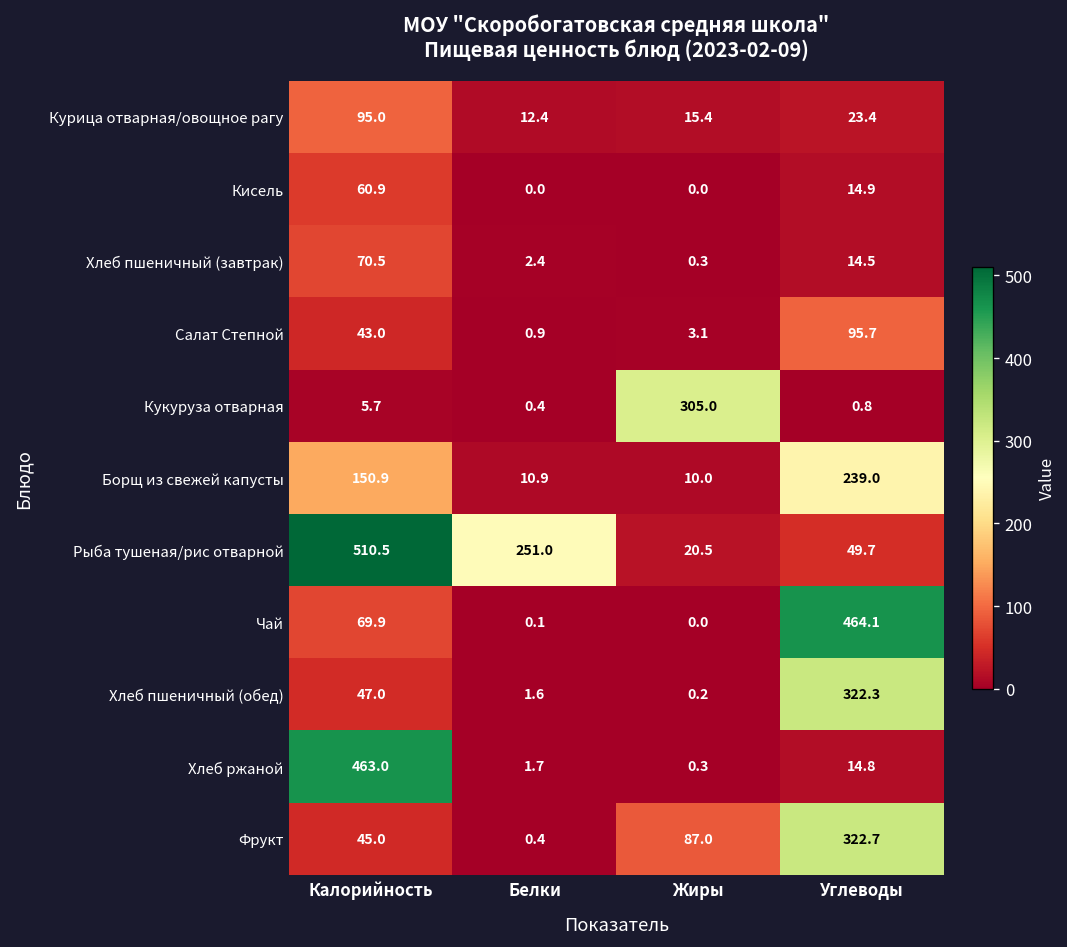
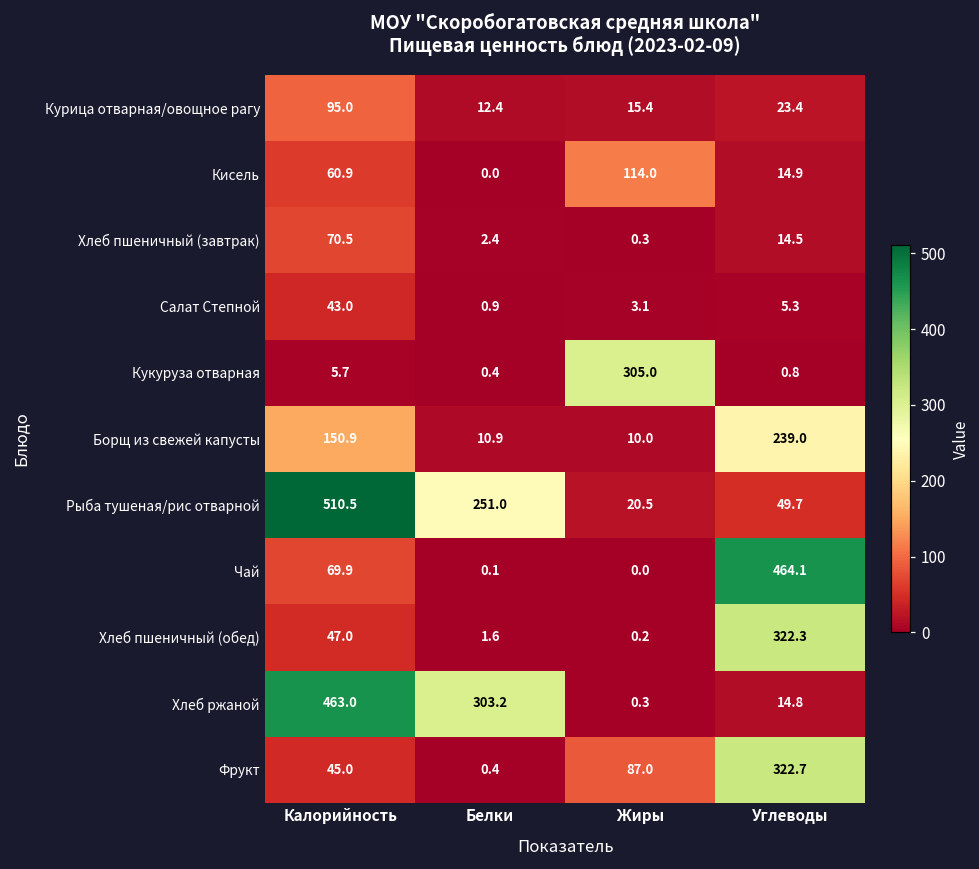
  {
    "Курица отварная/овощное рагу": {
      "Калорийность": 95.0,
      "Белки": 12.4,
      "Жиры": 15.4,
      "Углеводы": 23.4
    },
    "Кисель": {
      "Калорийность": 60.9,
      "Белки": 0.0,
-     "Жиры": 0.0,
+     "Жиры": 114.0,
      "Углеводы": 14.9
    },
    "Хлеб пшеничный (завтрак)": {
      "Калорийность": 70.5,
      "Белки": 2.4,
      "Жиры": 0.3,
      "Углеводы": 14.5
    },
    "Салат Степной": {
      "Калорийность": 43.0,
      "Белки": 0.9,
      "Жиры": 3.1,
-     "Углеводы": 95.7
+     "Углеводы": 5.3
    },
    "Кукуруза отварная": {
      "Калорийность": 5.7,
      "Белки": 0.4,
      "Жиры": 305.0,
      "Углеводы": 0.8
    },
    "Борщ из свежей капусты": {
      "Калорийность": 150.9,
      "Белки": 10.9,
      "Жиры": 10.0,
      "Углеводы": 239.0
    },
    "Рыба тушеная/рис отварной": {
      "Калорийность": 510.5,
      "Белки": 251.0,
      "Жиры": 20.5,
      "Углеводы": 49.7
    },
    "Чай": {
      "Калорийность": 69.9,
      "Белки": 0.1,
      "Жиры": 0.0,
      "Углеводы": 464.1
    },
    "Хлеб пшеничный (обед)": {
      "Калорийность": 47.0,
      "Белки": 1.6,
      "Жиры": 0.2,
      "Углеводы": 322.3
    },
    "Хлеб ржаной": {
      "Калорийность": 463.0,
-     "Белки": 1.7,
+     "Белки": 303.2,
      "Жиры": 0.3,
      "Углеводы": 14.8
    },
    "Фрукт": {
      "Калорийность": 45.0,
      "Белки": 0.4,
      "Жиры": 87.0,
      "Углеводы": 322.7
    }
  }
